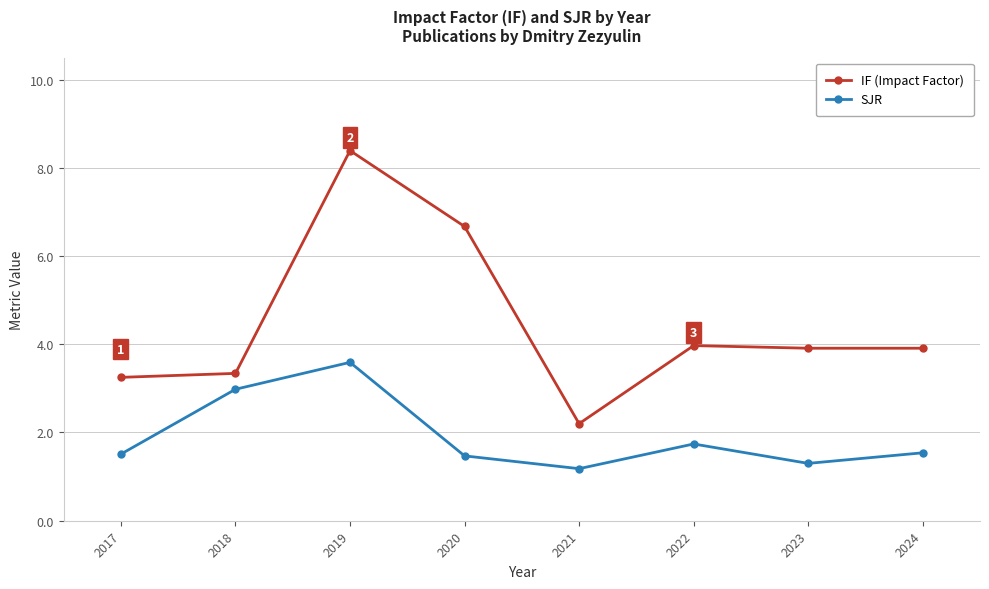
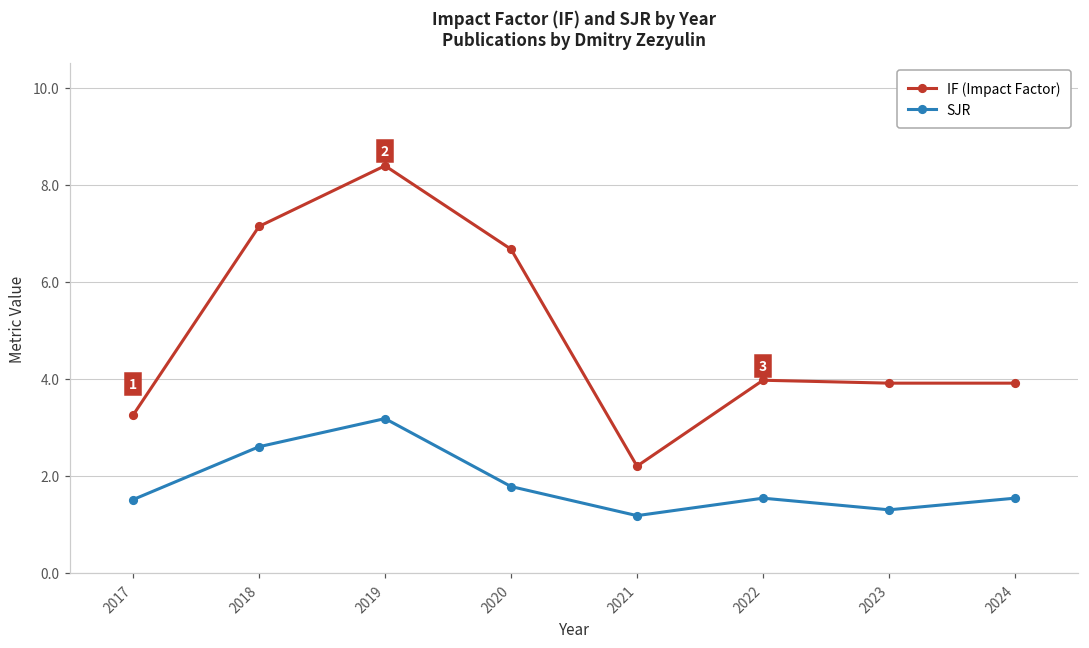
  {
    "IF (Impact Factor)": {
-     "2018": 3.3,
+     "2018": 7.1,
      "2020": 6.7,
      "2021": 2.2,
      "2023": 3.9,
      "2024": 3.9
    },
    "SJR": {
      "2017": 1.5,
-     "2018": 3.0,
-     "2019": 3.6,
-     "2020": 1.5,
+     "2018": 2.6,
+     "2019": 3.2,
+     "2020": 1.8,
      "2021": 1.2,
-     "2022": 1.7,
+     "2022": 1.5,
      "2023": 1.3,
      "2024": 1.5
    }
  }
